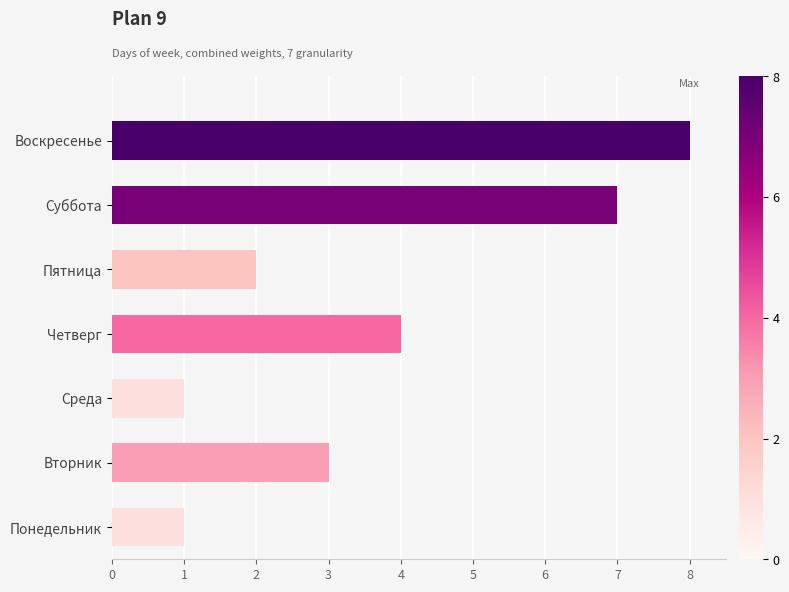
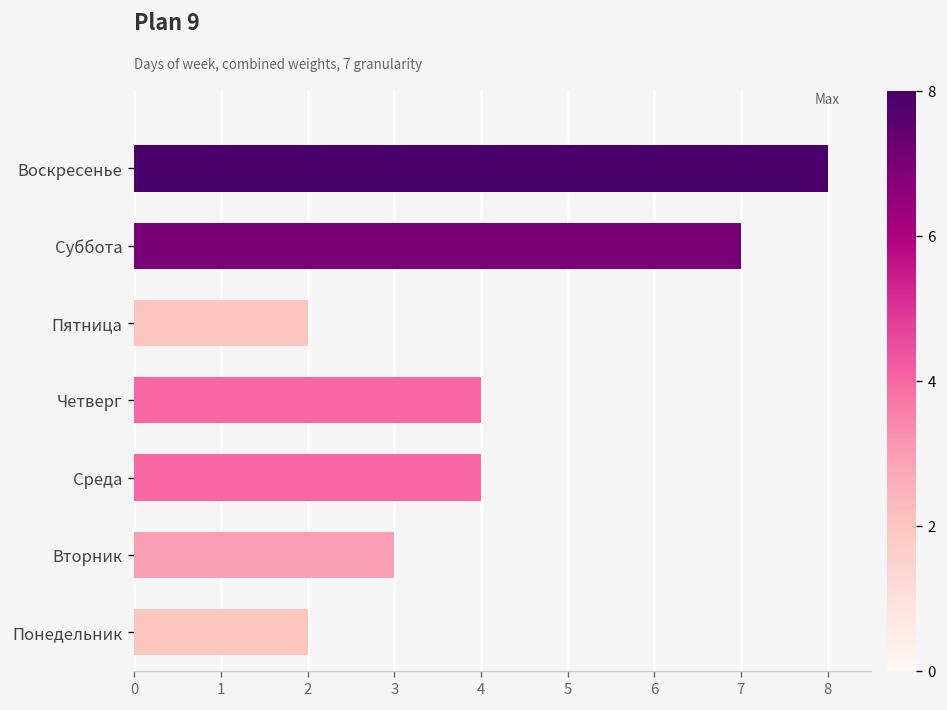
  {
    "Воскресенье": 8,
    "Суббота": 7,
    "Пятница": 2,
    "Четверг": 4,
-   "Среда": 1,
+   "Среда": 4,
    "Вторник": 3,
-   "Понедельник": 1
+   "Понедельник": 2
  }
